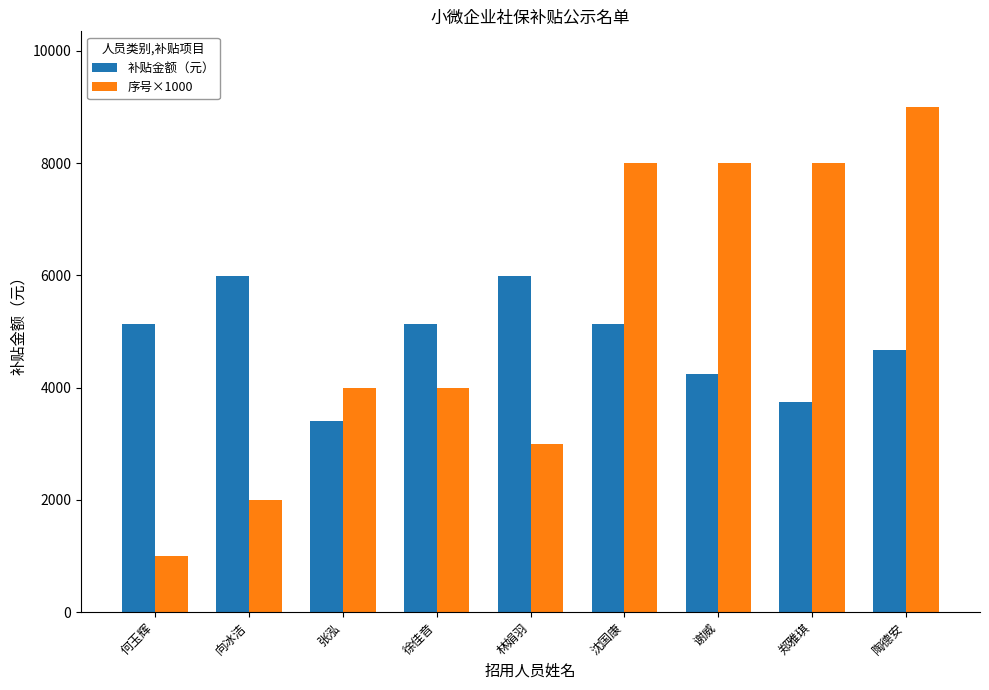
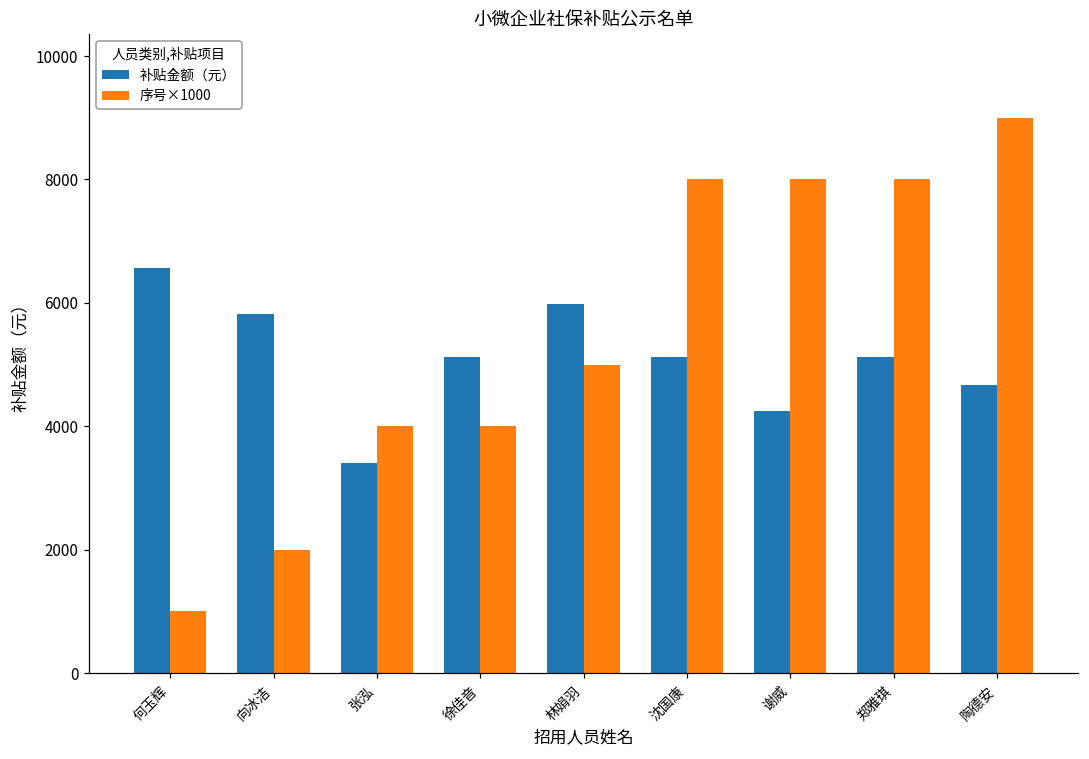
  {
    "补贴金额（元）": {
-     "何玉辉": 5100,
-     "向冰洁": 6000,
+     "何玉辉": 6600,
+     "向冰洁": 5800,
      "张泓": 3400,
      "徐佳音": 5100,
      "林娟羽": 6000,
      "沈国康": 5100,
      "谢威": 4200,
-     "郑雅琪": 3700,
+     "郑雅琪": 5100,
      "陶德安": 4700
    },
    "序号×1000": {
      "何玉辉": 1000,
      "向冰洁": 2000,
      "张泓": 4000,
      "徐佳音": 4000,
-     "林娟羽": 3000,
+     "林娟羽": 5000,
      "沈国康": 8000,
      "谢威": 8000,
      "郑雅琪": 8000,
      "陶德安": 9000
    }
  }
